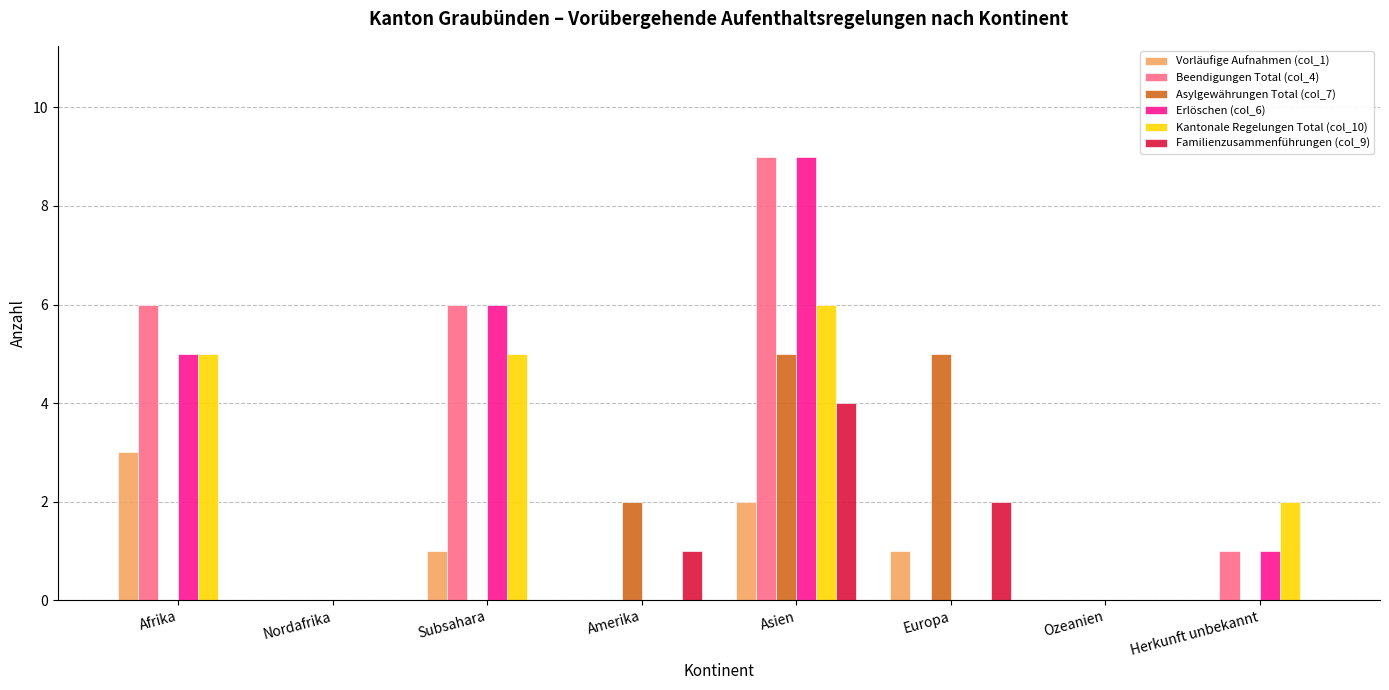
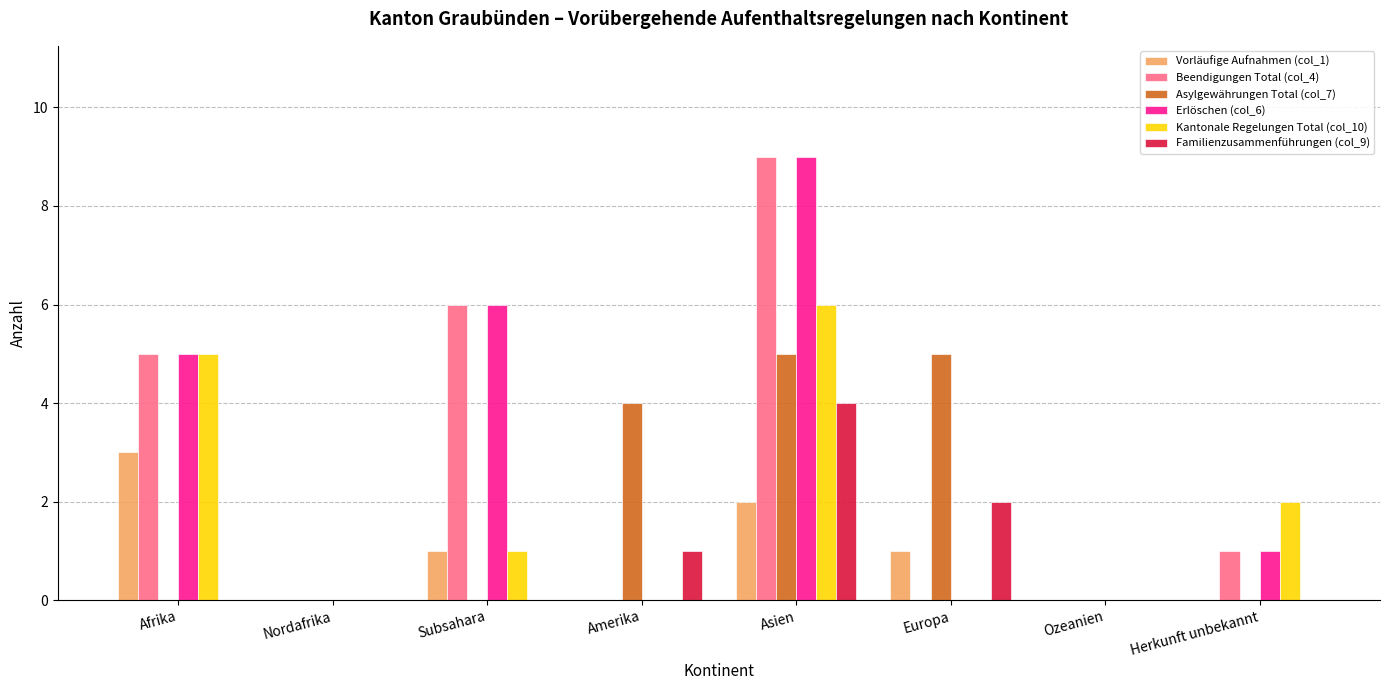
  {
    "Vorläufige Aufnahmen (col_1)": {
      "Afrika": 3,
      "Nordafrika": 0,
      "Subsahara": 1,
      "Amerika": 0,
      "Asien": 2,
      "Europa": 1,
      "Ozeanien": 0,
      "Herkunft unbekannt": 0
    },
    "Beendigungen Total (col_4)": {
-     "Afrika": 6,
+     "Afrika": 5,
      "Nordafrika": 0,
      "Subsahara": 6,
      "Amerika": 0,
      "Asien": 9,
      "Europa": 0,
      "Ozeanien": 0,
      "Herkunft unbekannt": 1
    },
    "Asylgewährungen Total (col_7)": {
      "Afrika": 0,
      "Nordafrika": 0,
      "Subsahara": 0,
-     "Amerika": 2,
+     "Amerika": 4,
      "Asien": 5,
      "Europa": 5,
      "Ozeanien": 0,
      "Herkunft unbekannt": 0
    },
    "Erlöschen (col_6)": {
      "Afrika": 5,
      "Nordafrika": 0,
      "Subsahara": 6,
      "Amerika": 0,
      "Asien": 9,
      "Europa": 0,
      "Ozeanien": 0,
      "Herkunft unbekannt": 1
    },
    "Kantonale Regelungen Total (col_10)": {
      "Afrika": 5,
      "Nordafrika": 0,
-     "Subsahara": 5,
+     "Subsahara": 1,
      "Amerika": 0,
      "Asien": 6,
      "Europa": 0,
      "Ozeanien": 0,
      "Herkunft unbekannt": 2
    },
    "Familienzusammenführungen (col_9)": {
      "Afrika": 0,
      "Nordafrika": 0,
      "Subsahara": 0,
      "Amerika": 1,
      "Asien": 4,
      "Europa": 2,
      "Ozeanien": 0,
      "Herkunft unbekannt": 0
    }
  }
